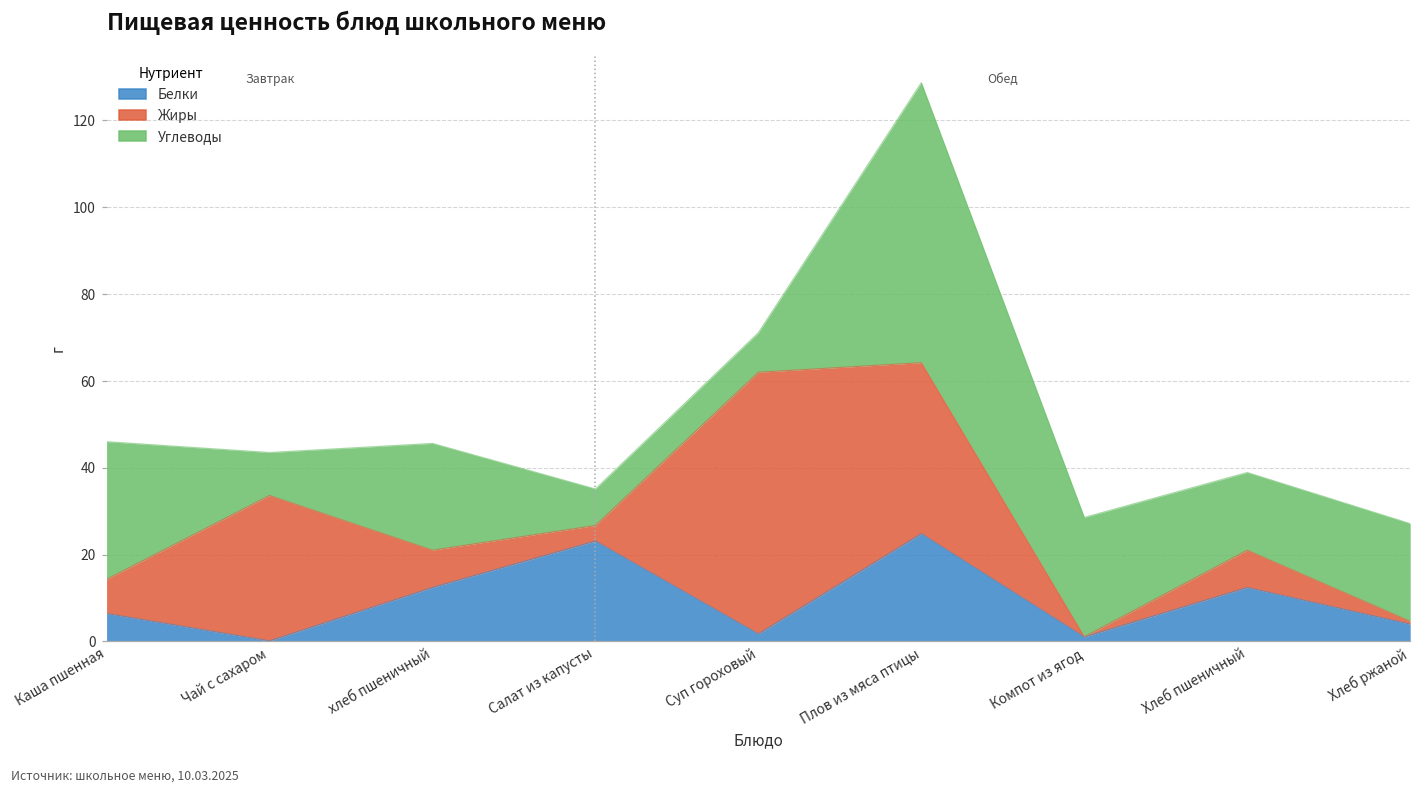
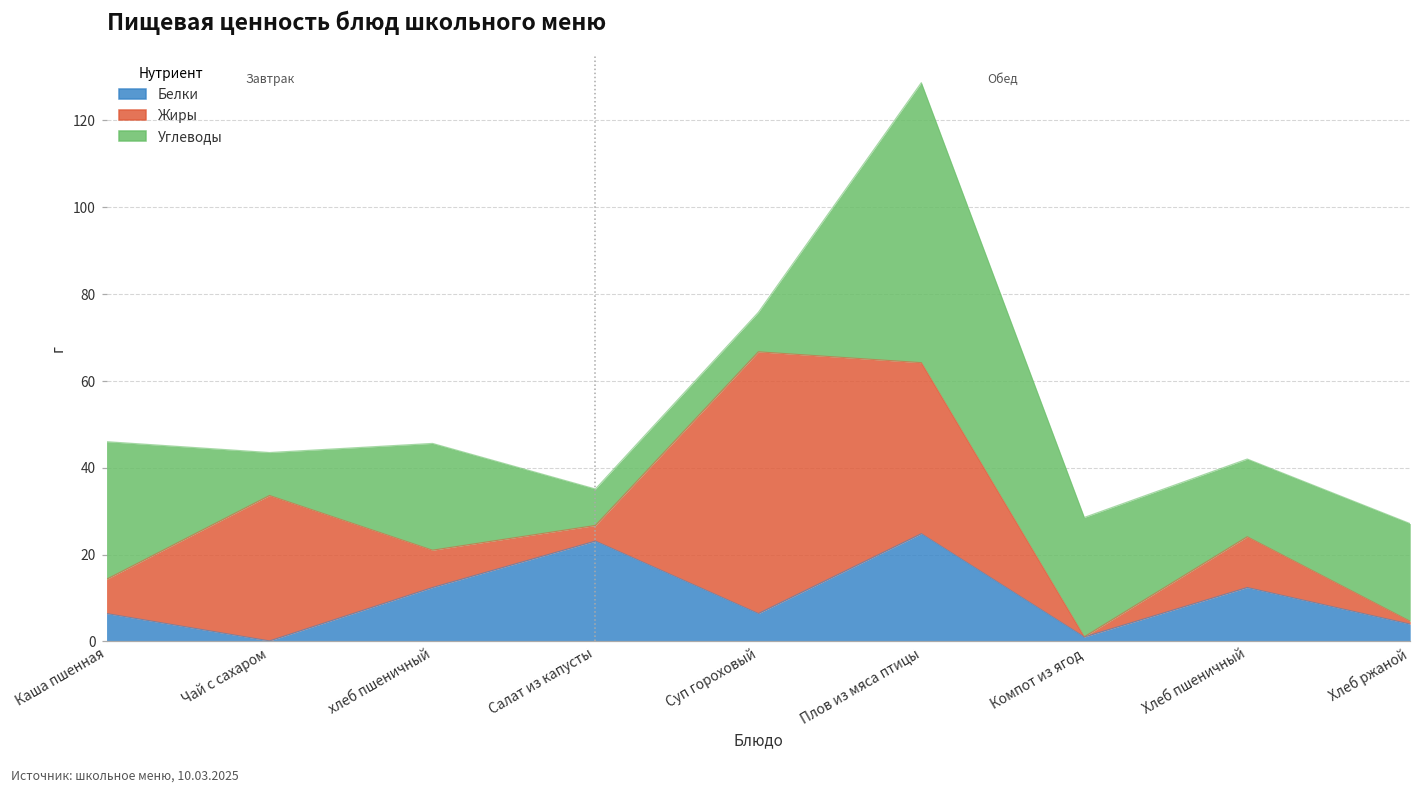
  {
    "Белки": {
      "Каша пшенная": 6,
      "Чай с сахаром": 0,
      "хлеб пшеничный": 12,
      "Салат из капусты": 23,
-     "Суп гороховый": 2,
+     "Суп гороховый": 6,
      "Плов из мяса птицы": 25,
      "Хлеб пшеничный": 12,
      "Хлеб ржаной": 4
    },
    "Жиры": {
      "Каша пшенная": 8,
      "Чай с сахаром": 34,
      "хлеб пшеничный": 9,
      "Салат из капусты": 4,
      "Суп гороховый": 60,
      "Плов из мяса птицы": 39,
-     "Хлеб пшеничный": 9,
+     "Хлеб пшеничный": 12,
      "Хлеб ржаной": 1
    },
    "Углеводы": {
      "Каша пшенная": 32,
      "Чай с сахаром": 10,
      "хлеб пшеничный": 25,
      "Салат из капусты": 8,
      "Суп гороховый": 9,
      "Плов из мяса птицы": 64,
      "Компот из ягод": 28,
      "Хлеб пшеничный": 18,
      "Хлеб ржаной": 23
    }
  }
